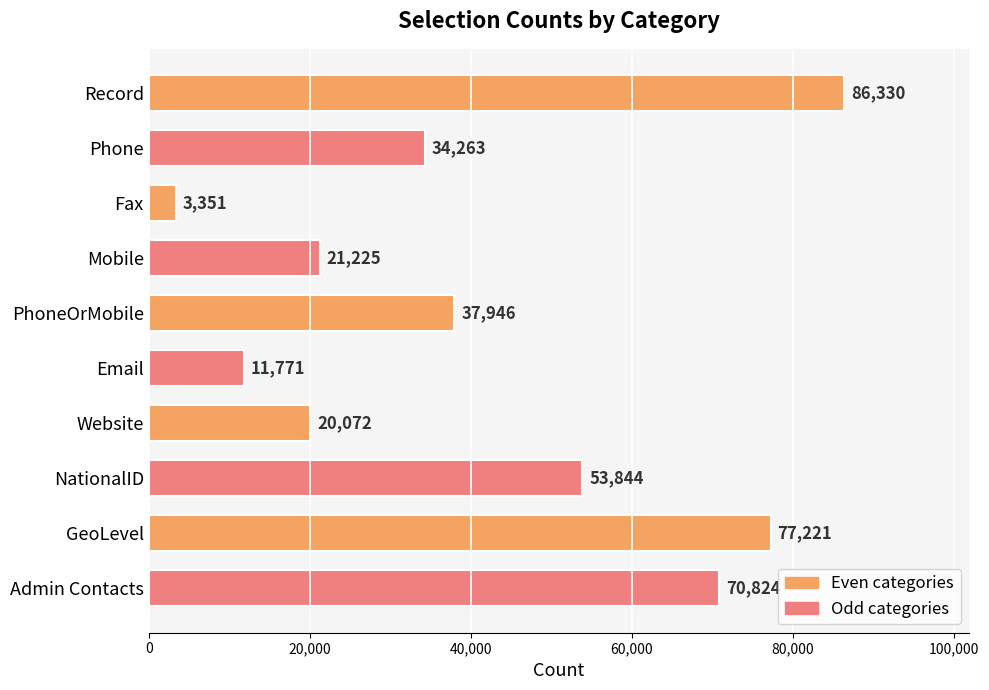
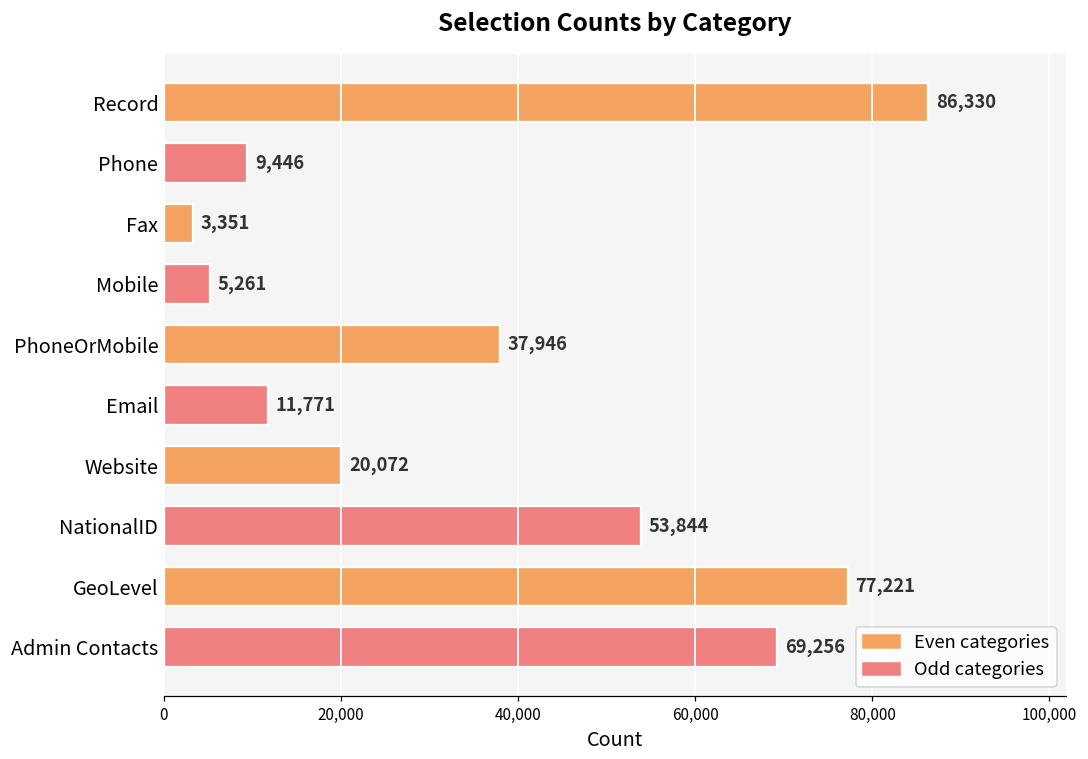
  {
    "Record": "86,330",
-   "Phone": "34,263",
+   "Phone": "9,446",
    "Fax": "3,351",
-   "Mobile": "21,225",
+   "Mobile": "5,261",
    "PhoneOrMobile": "37,946",
    "Email": "11,771",
    "Website": "20,072",
    "NationalID": "53,844",
    "GeoLevel": "77,221",
-   "Admin Contacts": "70,824"
+   "Admin Contacts": "69,256"
  }
